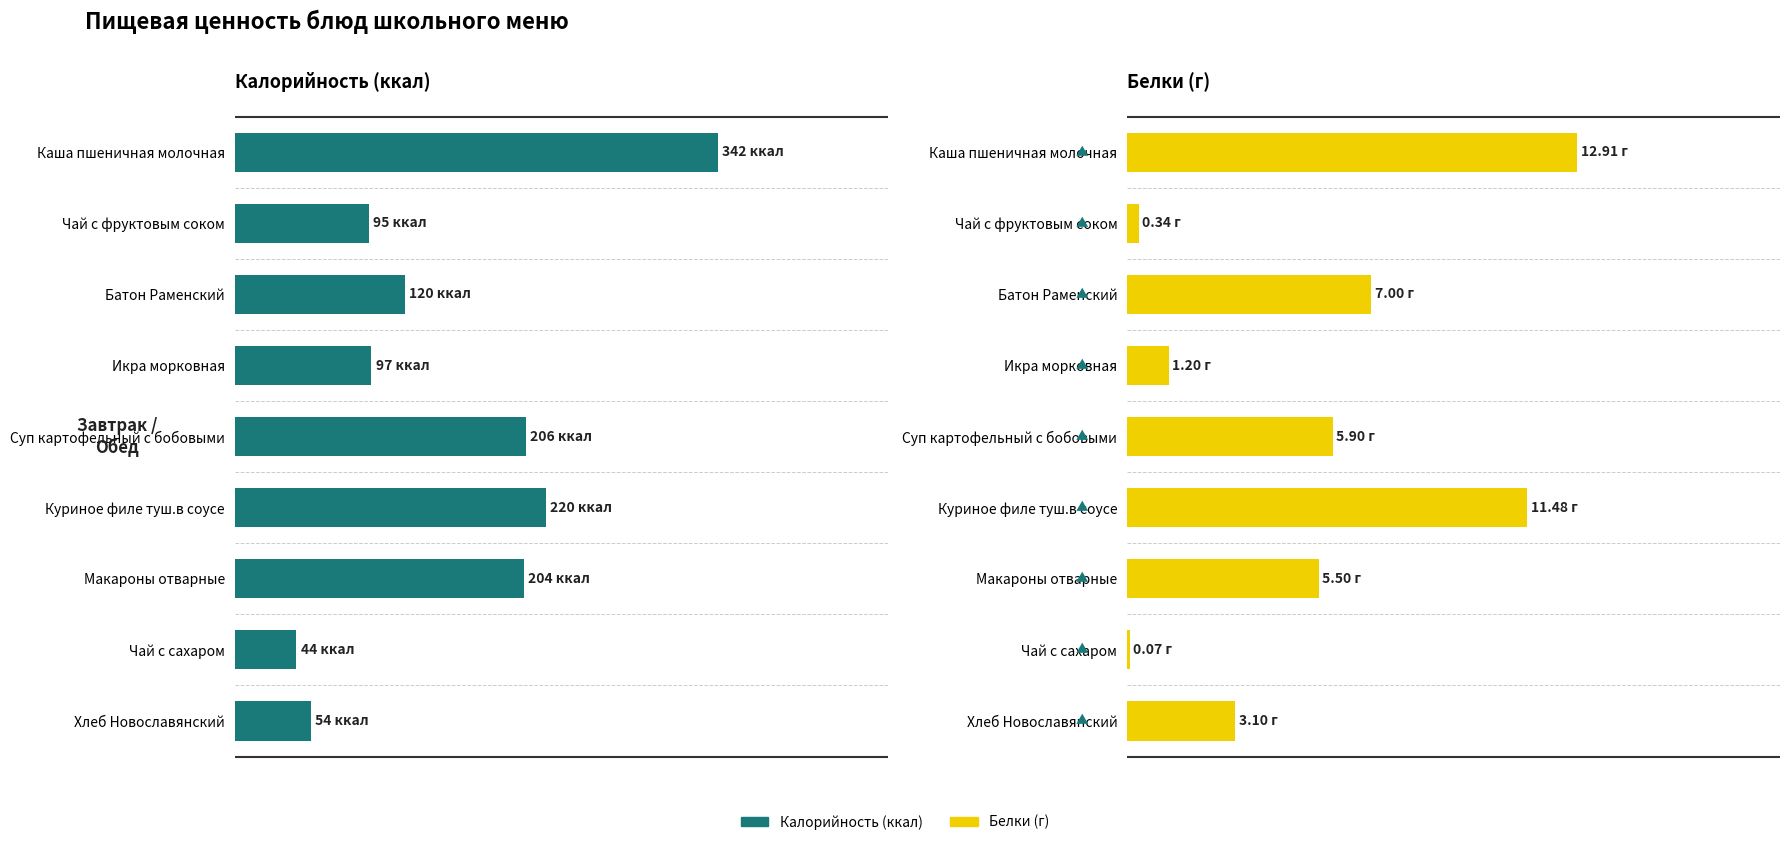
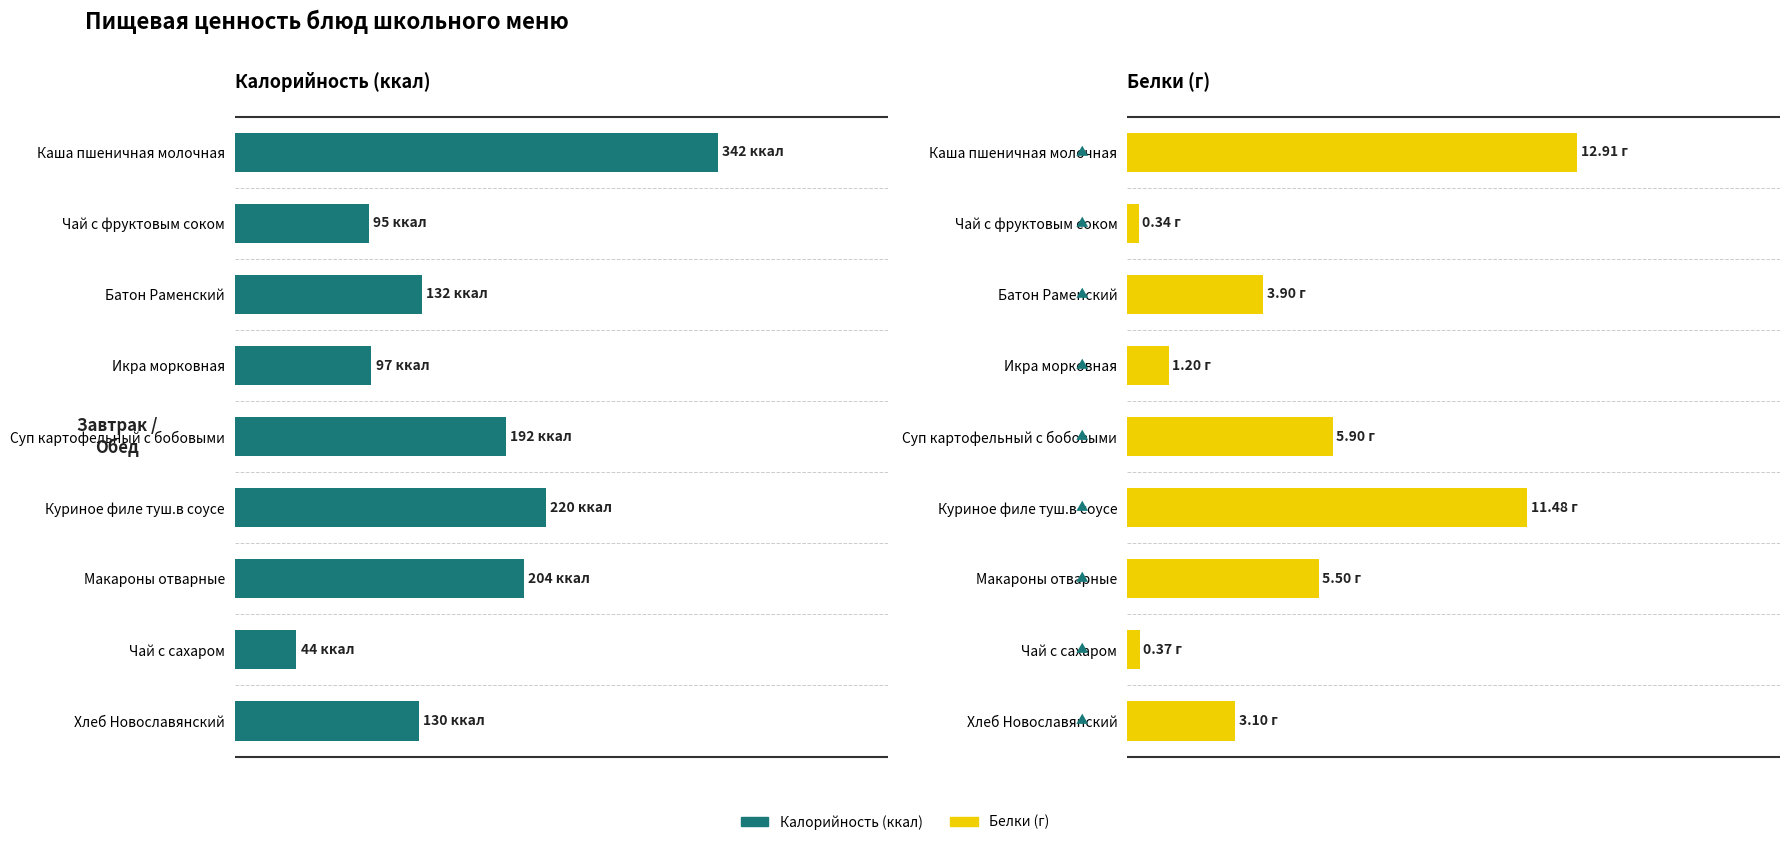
  {
    "Калорийность (ккал)": {
      "Каша пшеничная молочная": 342,
      "Чай с фруктовым соком": 95,
-     "Батон Раменский": 120,
+     "Батон Раменский": 132,
      "Икра морковная": 97,
-     "Суп картофельный с бобовыми": 206,
+     "Суп картофельный с бобовыми": 192,
      "Куриное филе туш.в соусе": 220,
      "Макароны отварные": 204,
      "Чай с сахаром": 44,
-     "Хлеб Новославянский": 54
+     "Хлеб Новославянский": 130
    },
    "Белки (г)": {
      "Каша пшеничная молочная": 12.91,
      "Чай с фруктовым соком": 0.34,
-     "Батон Раменский": 7.00,
+     "Батон Раменский": 3.90,
      "Икра морковная": 1.20,
      "Суп картофельный с бобовыми": 5.90,
      "Куриное филе туш.в соусе": 11.48,
      "Макароны отварные": 5.50,
-     "Чай с сахаром": 0.07,
+     "Чай с сахаром": 0.37,
      "Хлеб Новославянский": 3.10
    }
  }
